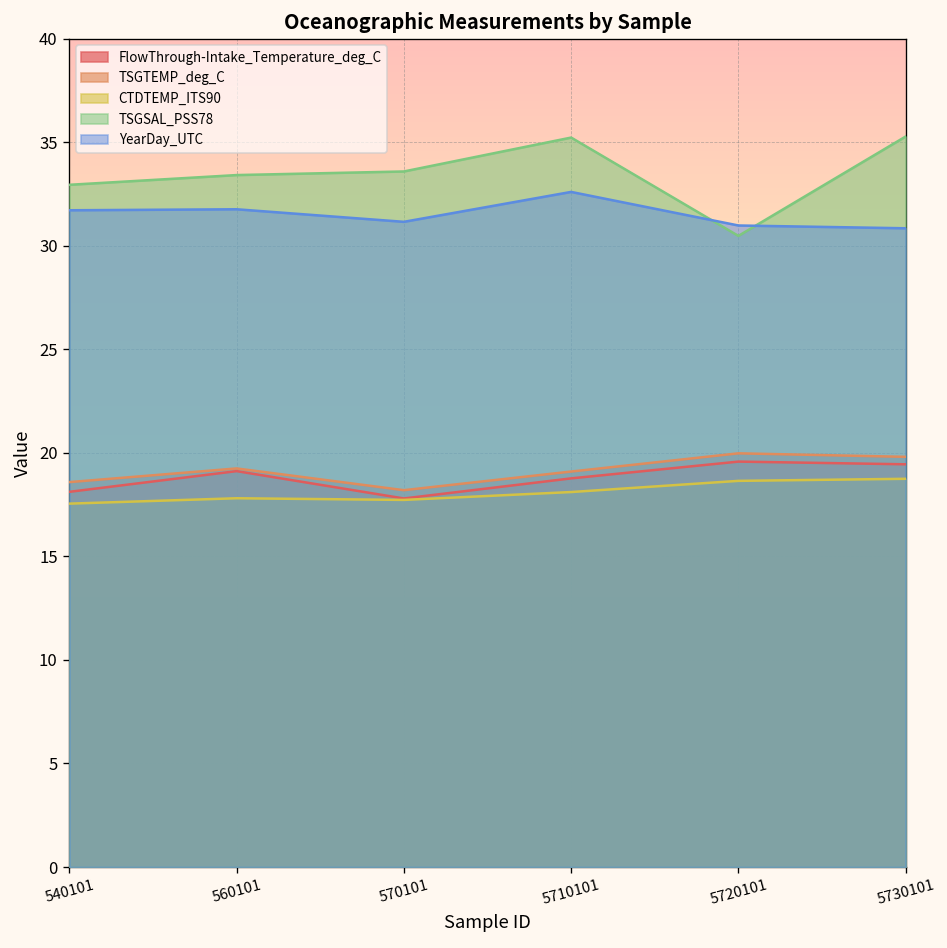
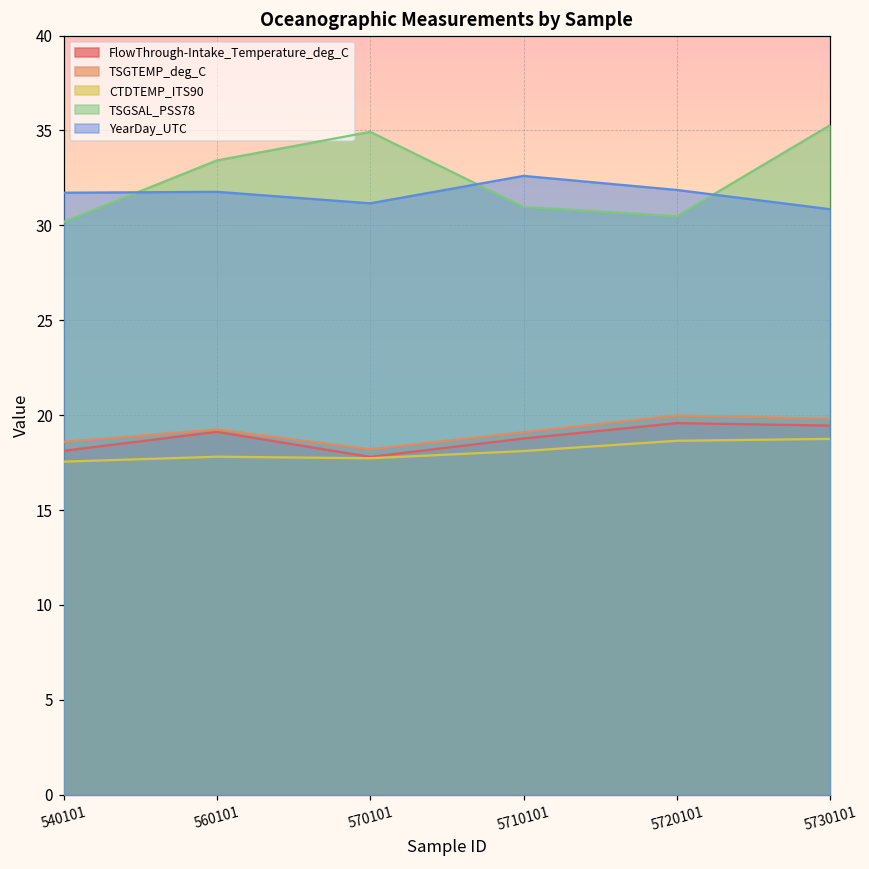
  {
    "TSGSAL_PSS78": {
-     "540101": 32.9,
+     "540101": 30.2,
      "560101": 33.4,
-     "570101": 33.6,
-     "5710101": 35.2,
+     "570101": 34.9,
+     "5710101": 31.0,
      "5720101": 30.5,
      "5730101": 35.3
    },
    "YearDay_UTC": {
      "540101": 31.7,
      "560101": 31.8,
      "570101": 31.2,
      "5710101": 32.6,
-     "5720101": 31.0,
+     "5720101": 31.9,
      "5730101": 30.8
    }
  }
